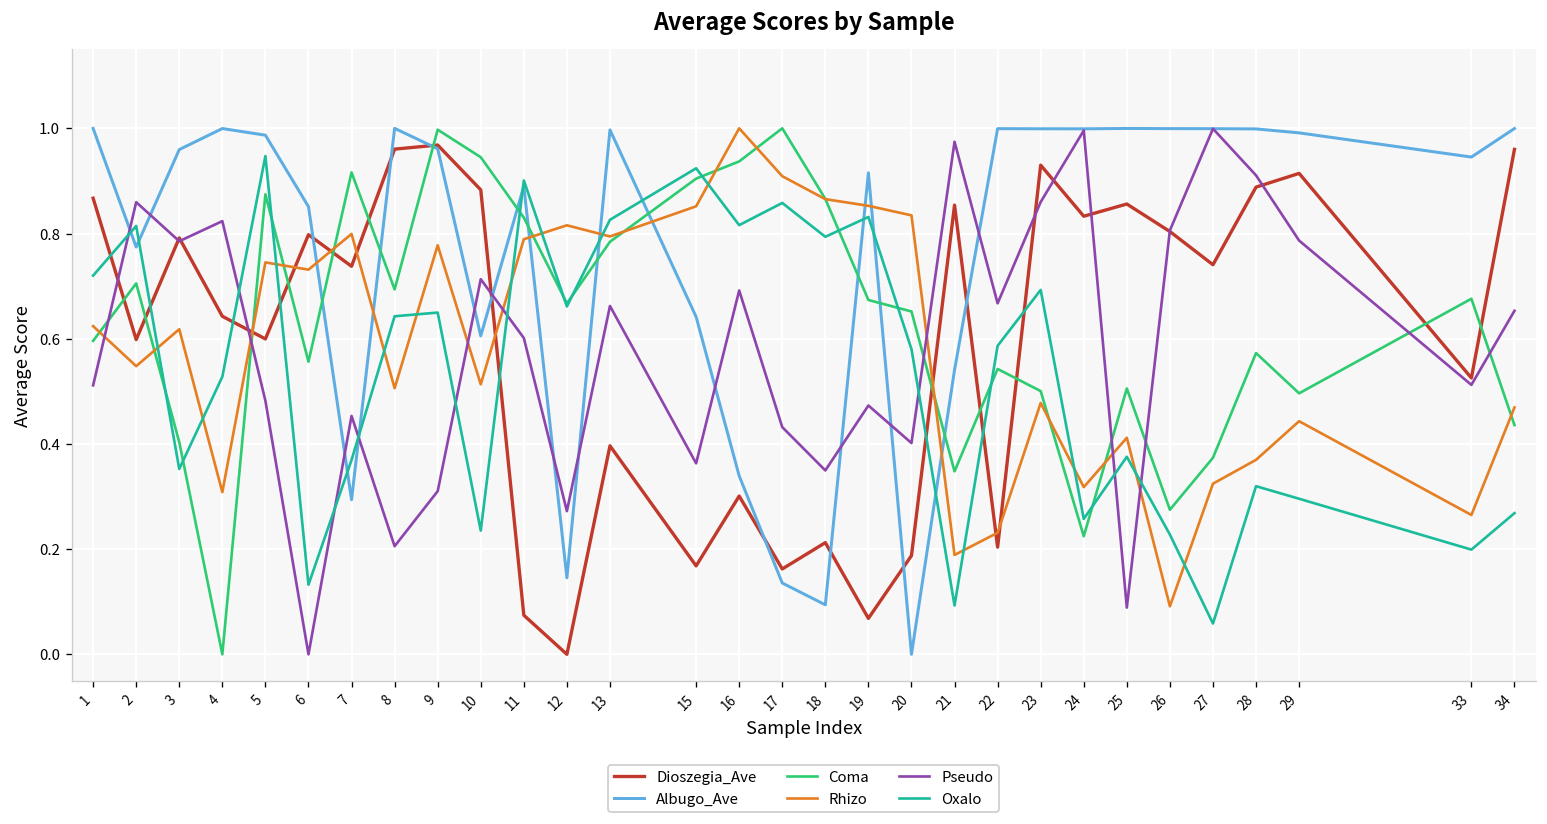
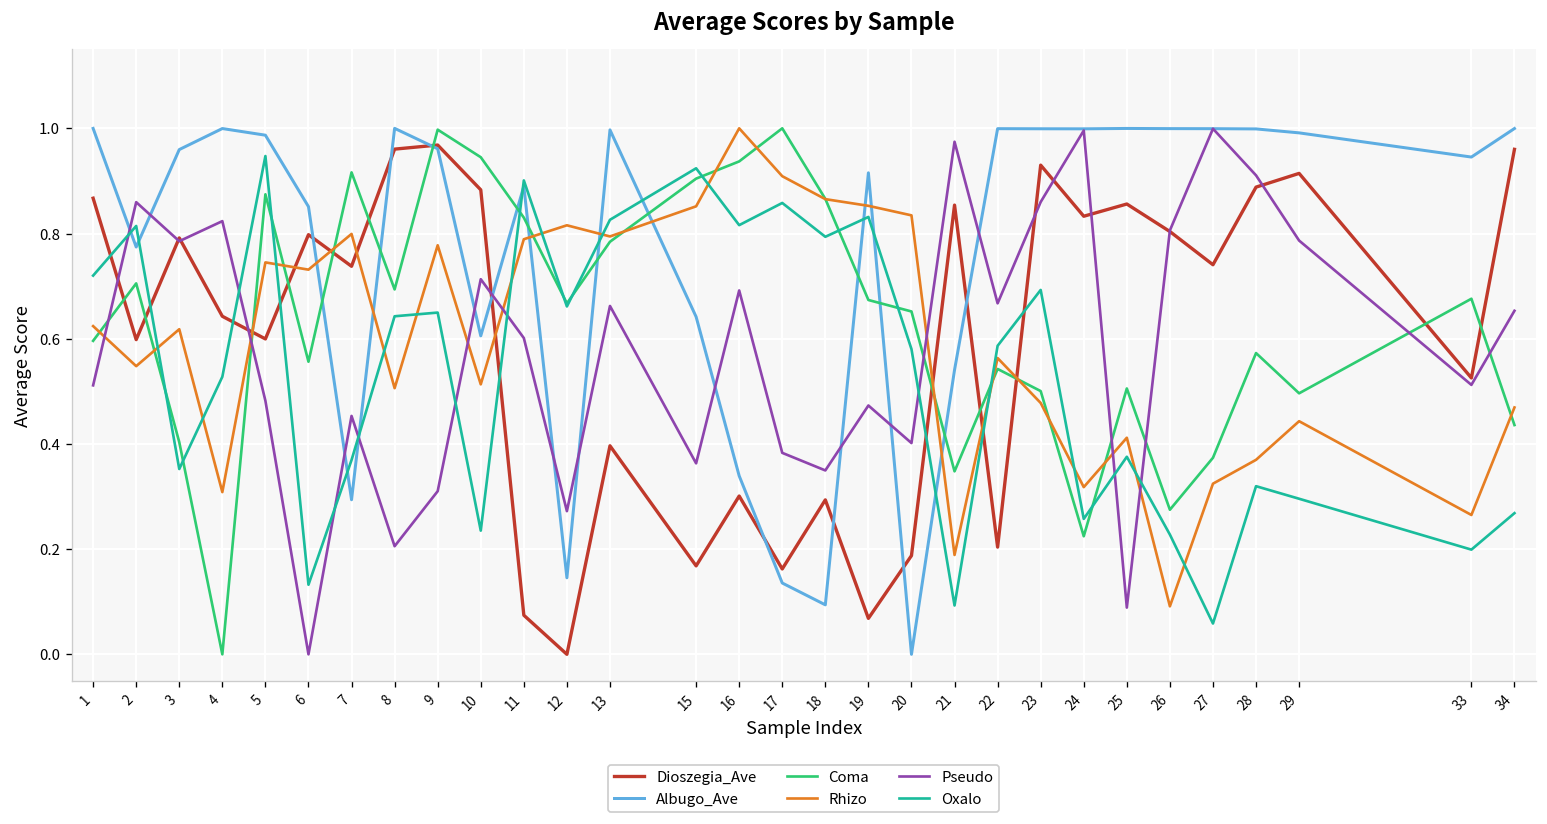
  {
    "Dioszegia_Ave": {
      "1": 0.87,
      "2": 0.60,
      "3": 0.79,
      "4": 0.64,
      "5": 0.60,
      "6": 0.80,
      "7": 0.74,
      "8": 0.96,
      "9": 0.97,
      "10": 0.88,
      "11": 0.07,
      "12": 0.00,
      "13": 0.40,
      "15": 0.17,
      "16": 0.30,
      "17": 0.16,
-     "18": 0.21,
+     "18": 0.29,
      "19": 0.07,
      "20": 0.19,
      "21": 0.85,
      "22": 0.20,
      "23": 0.93,
      "24": 0.83,
      "25": 0.86,
      "27": 0.74,
      "28": 0.89,
      "29": 0.91,
      "33": 0.53,
      "34": 0.96
    },
    "Albugo_Ave": {
      "1": 1.00,
      "2": 0.77,
      "3": 0.96,
      "4": 1.00,
      "5": 0.99,
      "6": 0.85,
      "7": 0.29,
      "8": 1.00,
      "9": 0.96,
      "10": 0.61,
      "11": 0.89,
      "12": 0.15,
      "13": 1.00,
      "15": 0.64,
      "16": 0.34,
      "17": 0.14,
      "18": 0.09,
      "19": 0.92,
      "20": 0.00,
      "21": 0.54,
      "22": 1.00,
      "23": 1.00,
      "25": 1.00,
      "26": 1.00,
      "28": 1.00,
      "29": 0.99,
      "33": 0.95,
      "34": 1.00
    },
    "Rhizo": {
      "1": 0.62,
      "2": 0.55,
      "3": 0.62,
      "4": 0.31,
      "5": 0.75,
      "6": 0.73,
      "7": 0.80,
      "8": 0.51,
      "9": 0.78,
      "10": 0.51,
      "11": 0.79,
      "12": 0.82,
      "13": 0.79,
      "15": 0.85,
      "16": 1.00,
      "17": 0.91,
      "19": 0.85,
      "20": 0.83,
      "21": 0.19,
-     "22": 0.23,
+     "22": 0.56,
      "23": 0.48,
      "24": 0.32,
      "25": 0.41,
      "26": 0.09,
      "27": 0.32,
      "28": 0.37,
      "29": 0.44,
      "33": 0.26,
      "34": 0.47
    },
    "Pseudo": {
      "1": 0.51,
      "2": 0.86,
      "3": 0.79,
      "4": 0.82,
      "5": 0.48,
      "6": 0.00,
      "7": 0.45,
      "8": 0.21,
      "9": 0.31,
      "10": 0.71,
      "11": 0.60,
      "12": 0.27,
      "13": 0.66,
      "15": 0.36,
      "16": 0.69,
-     "17": 0.43,
+     "17": 0.38,
      "18": 0.35,
      "19": 0.47,
      "20": 0.40,
      "21": 0.97,
      "22": 0.67,
      "23": 0.86,
      "25": 0.09,
      "28": 0.91,
      "29": 0.79,
      "33": 0.51,
      "34": 0.65
    }
  }
